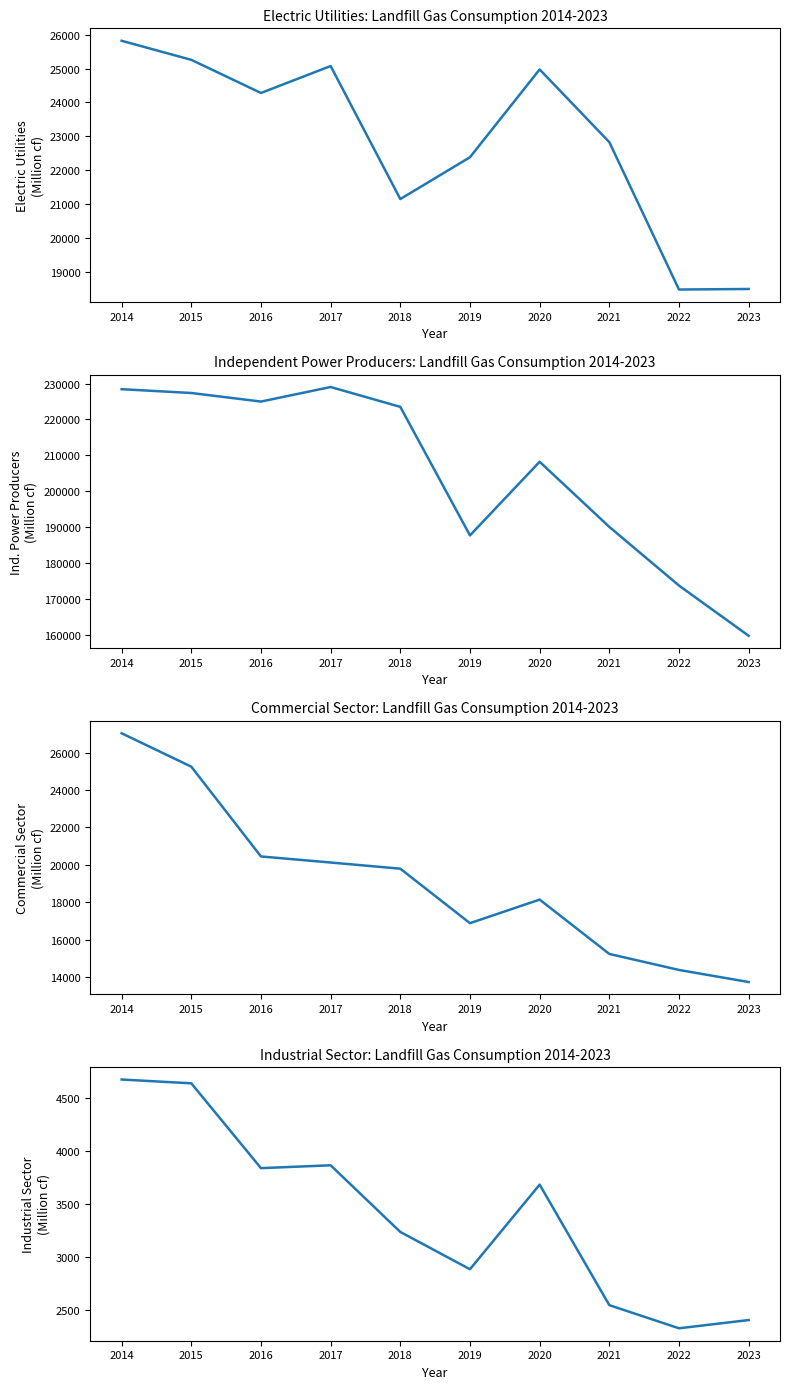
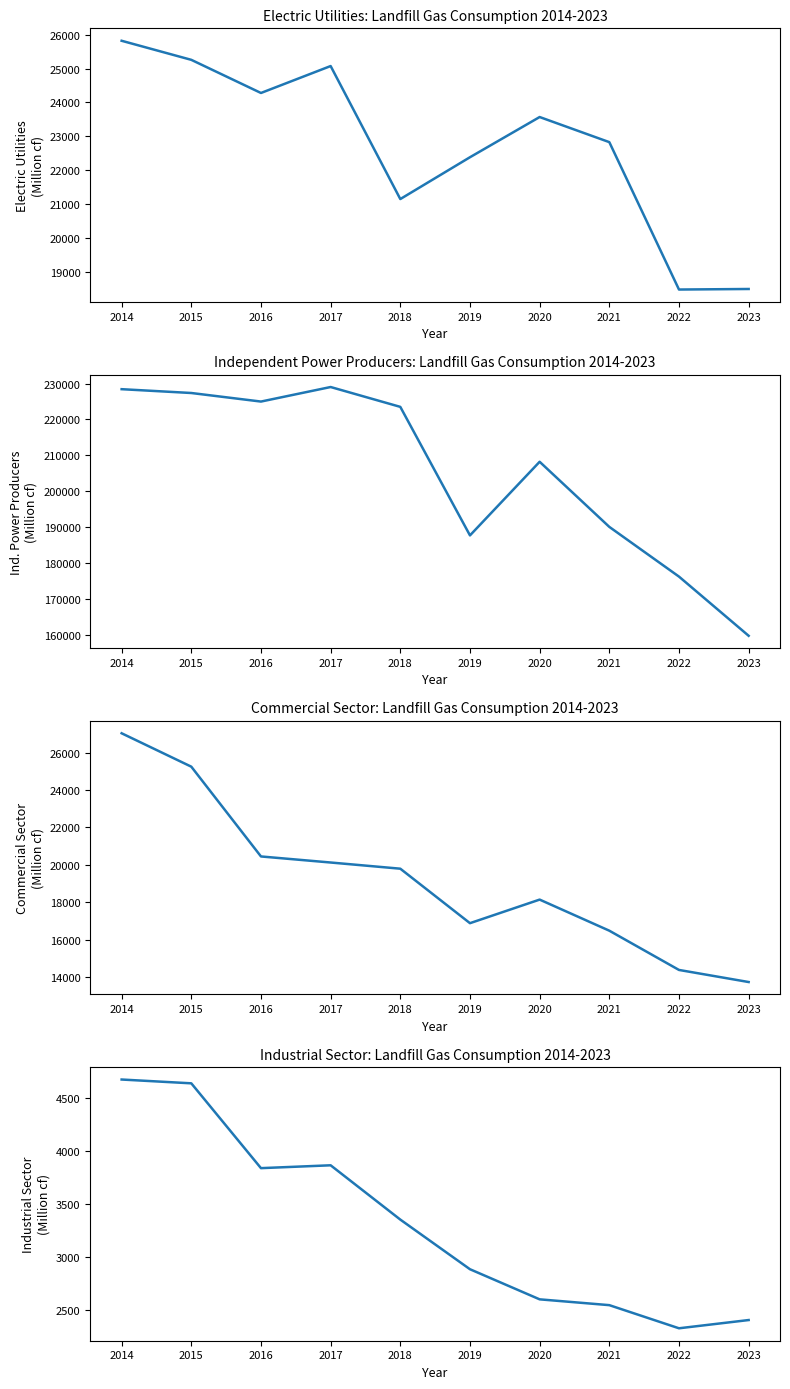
  {
    "Electric Utilities: Landfill Gas Consumption 2014-2023": {
      "2014": 25800,
      "2015": 25300,
      "2016": 24300,
      "2017": 25100,
      "2018": 21200,
      "2019": 22400,
-     "2020": 25000,
+     "2020": 23600,
      "2021": 22800,
      "2022": 18500,
      "2023": 18500
    },
    "Independent Power Producers: Landfill Gas Consumption 2014-2023": {
      "2014": 228000,
      "2015": 227000,
      "2016": 225000,
      "2017": 229000,
      "2018": 224000,
      "2019": 188000,
      "2020": 208000,
      "2021": 190000,
-     "2022": 174000,
+     "2022": 176000,
      "2023": 160000
    },
    "Commercial Sector: Landfill Gas Consumption 2014-2023": {
      "2014": 27000,
      "2015": 25300,
      "2016": 20400,
      "2017": 20100,
      "2018": 19800,
      "2019": 16900,
      "2020": 18100,
-     "2021": 15200,
+     "2021": 16500,
      "2022": 14400,
      "2023": 13700
    },
    "Industrial Sector: Landfill Gas Consumption 2014-2023": {
      "2014": 4680,
      "2015": 4640,
      "2016": 3840,
      "2017": 3870,
-     "2018": 3240,
+     "2018": 3350,
      "2019": 2880,
-     "2020": 3680,
+     "2020": 2600,
      "2021": 2540,
      "2022": 2320,
      "2023": 2400
    }
  }
